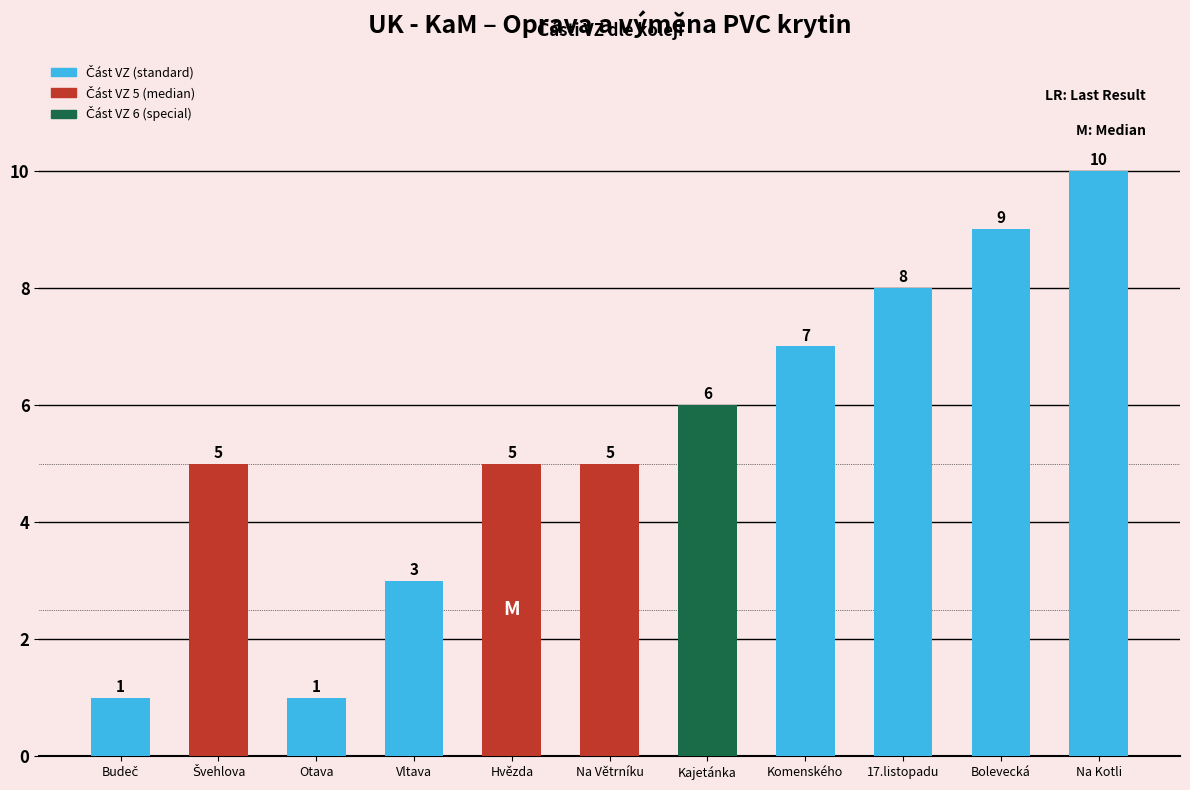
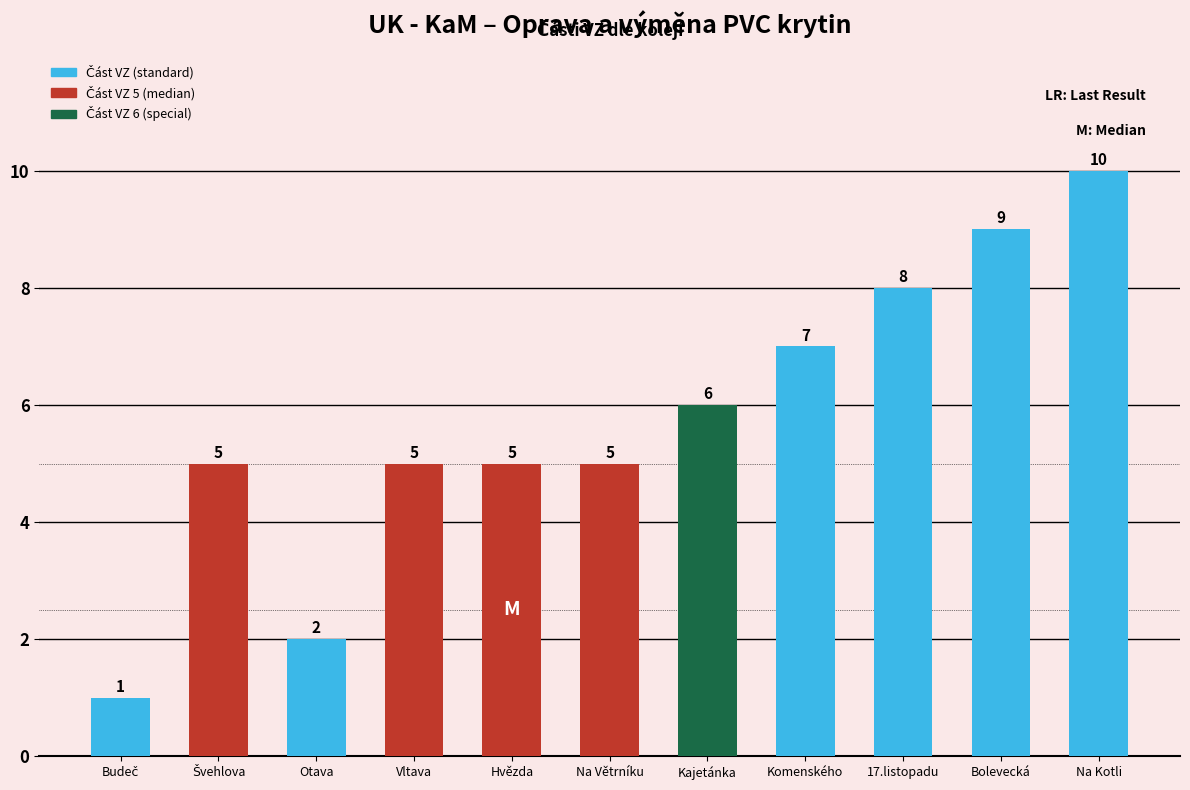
  {
    "Budeč": 1,
    "Švehlova": 5,
-   "Otava": 1,
-   "Vltava": 3,
+   "Otava": 2,
+   "Vltava": 5,
    "Hvězda": 5,
    "Na Větrníku": 5,
    "Kajetánka": 6,
    "Komenského": 7,
    "17.listopadu": 8,
    "Bolevecká": 9,
    "Na Kotli": 10
  }
